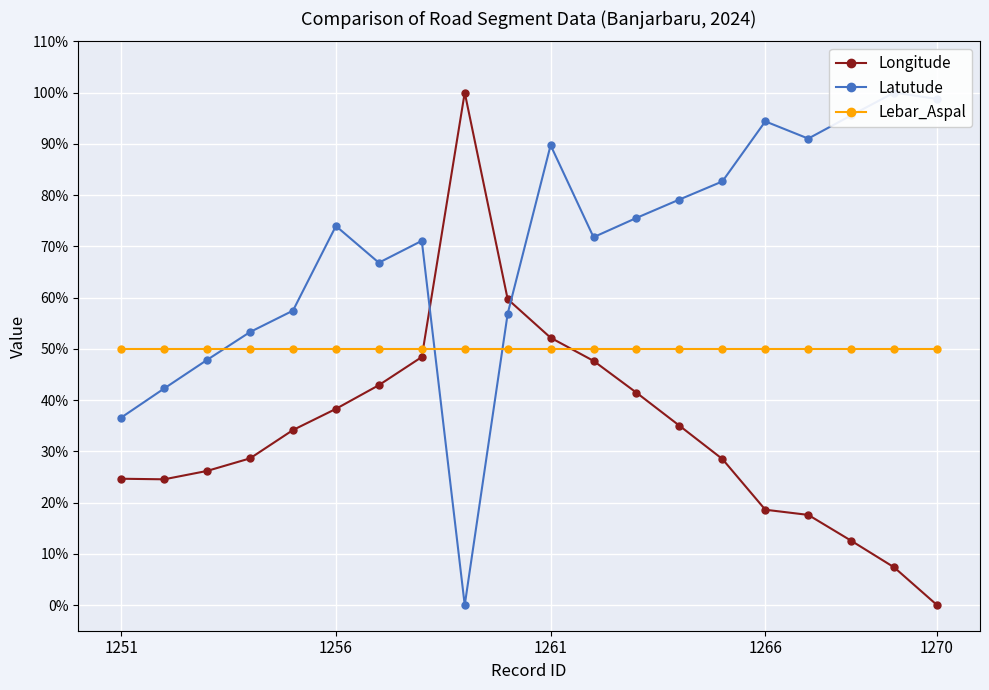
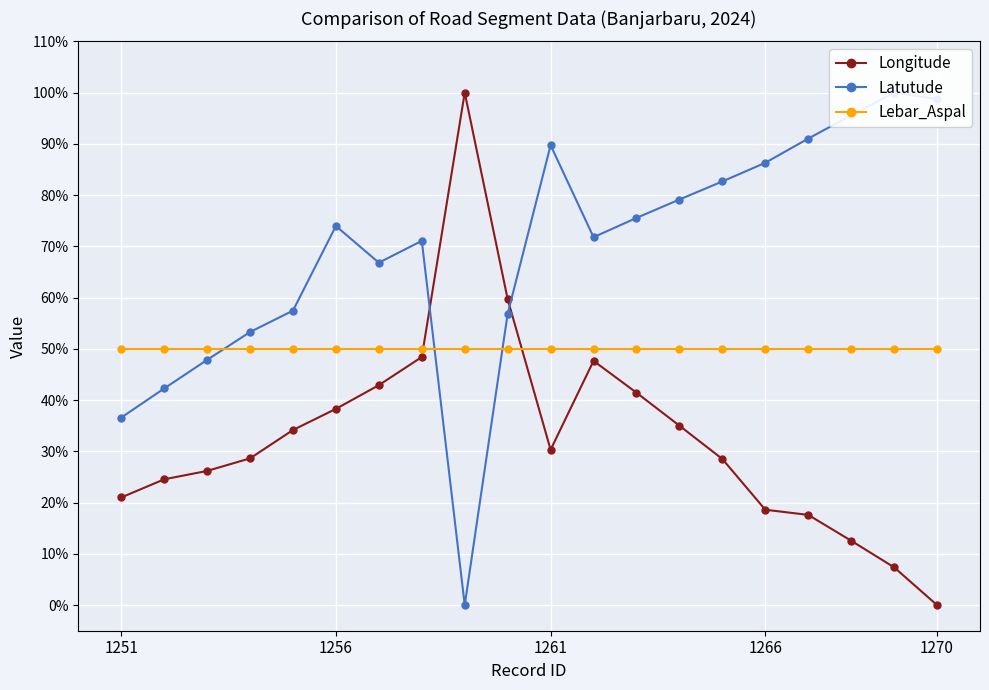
  {
    "Longitude": {
-     "1251": "25%",
+     "1251": "21%",
      "1256": "38%",
-     "1261": "52%",
+     "1261": "30%",
      "1266": "19%",
      "1270": "0%"
    },
    "Latutude": {
      "1251": "37%",
      "1256": "74%",
      "1261": "90%",
-     "1266": "94%"
+     "1266": "86%"
    },
    "Lebar_Aspal": {
      "1251": "50%",
      "1256": "50%",
      "1261": "50%",
      "1266": "50%",
      "1270": "50%"
    }
  }
